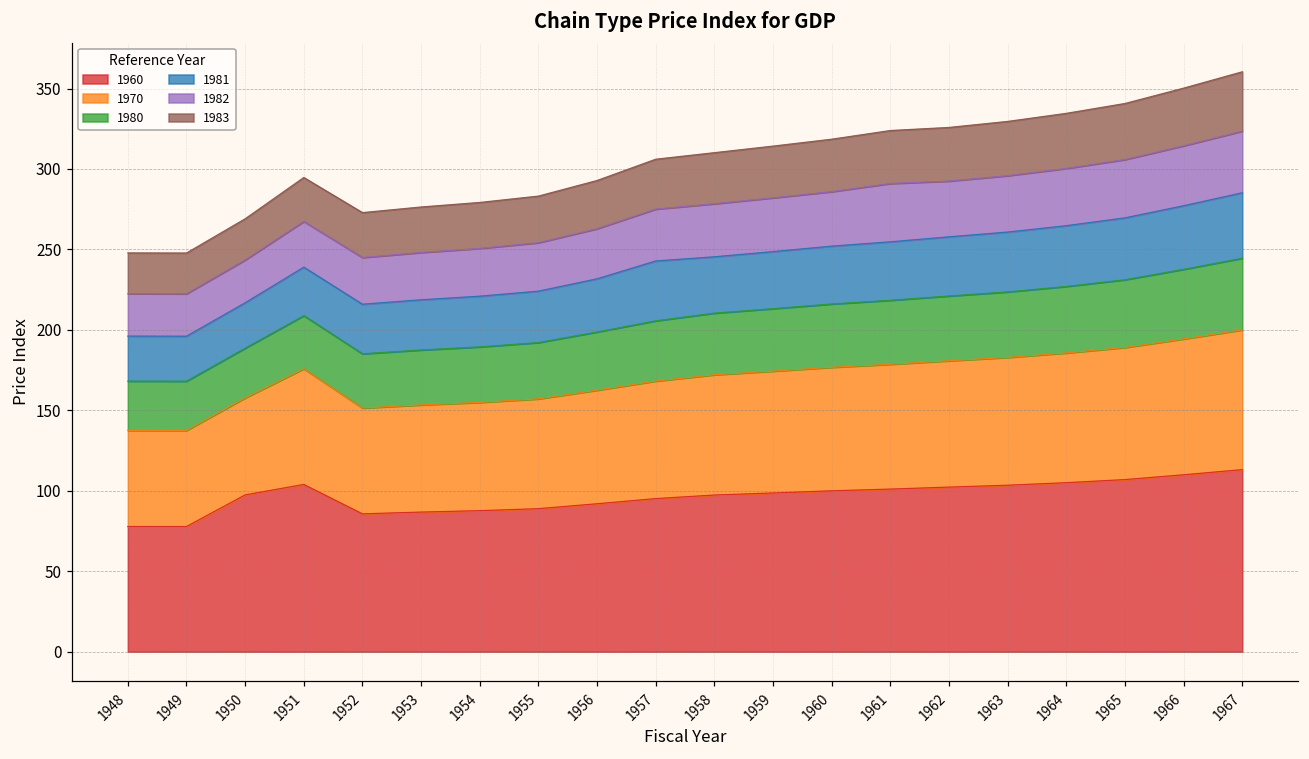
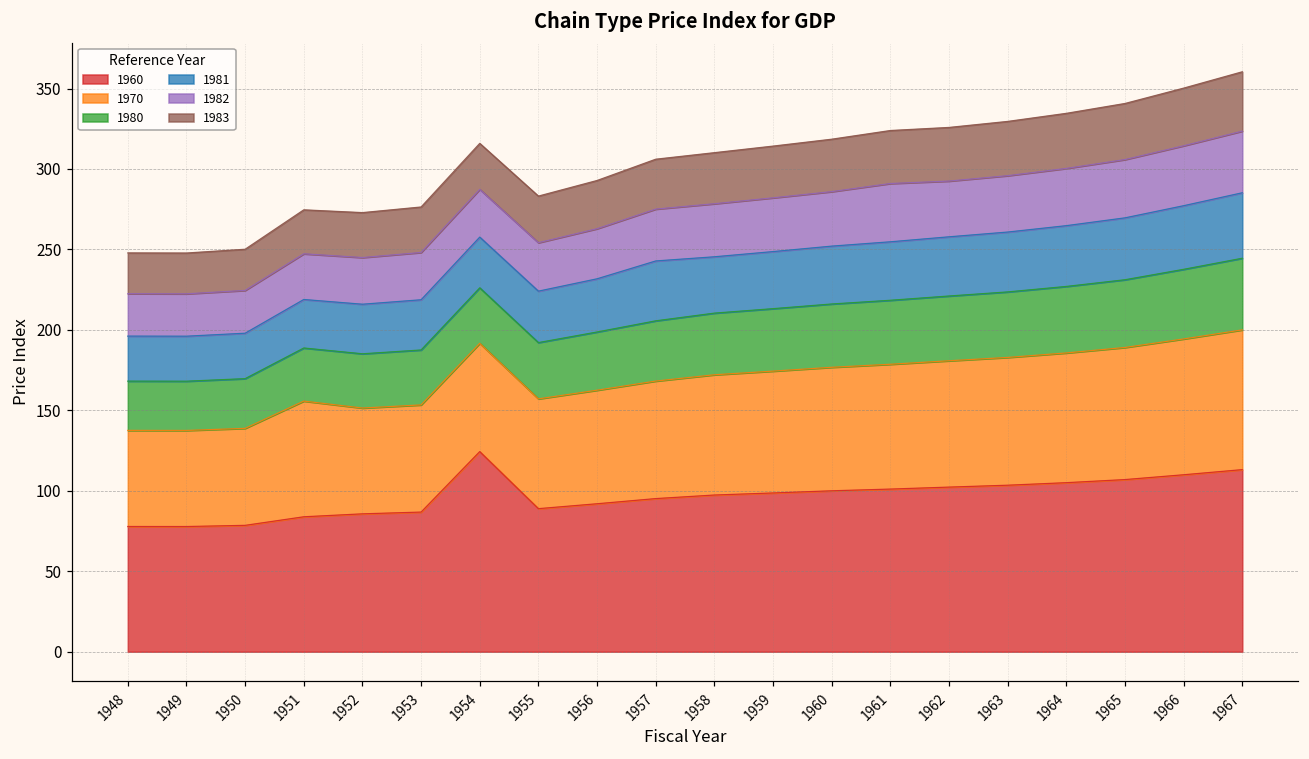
  {
    "1960": {
      "1948": 78,
      "1949": 78,
-     "1950": 97,
-     "1951": 104,
+     "1950": 79,
+     "1951": 84,
      "1952": 86,
      "1953": 87,
-     "1954": 88,
+     "1954": 124,
      "1955": 89,
      "1956": 92,
      "1957": 95,
      "1958": 97,
      "1959": 99,
      "1960": 100,
      "1961": 101,
      "1962": 102,
      "1963": 103,
      "1964": 105,
      "1965": 107,
      "1966": 110,
      "1967": 113
    },
    "1970": {
      "1948": 60,
      "1949": 60,
      "1950": 60,
      "1951": 72,
      "1952": 66,
      "1953": 67,
      "1954": 67,
      "1955": 68,
      "1956": 71,
      "1957": 73,
      "1958": 75,
      "1959": 76,
      "1960": 77,
      "1961": 78,
      "1962": 79,
      "1963": 79,
      "1964": 81,
      "1965": 82,
      "1966": 84,
      "1967": 87
    },
    "1980": {
      "1948": 31,
      "1949": 31,
      "1950": 31,
      "1951": 33,
      "1952": 34,
      "1953": 34,
      "1954": 34,
      "1955": 35,
      "1956": 36,
      "1957": 37,
      "1958": 38,
      "1959": 39,
      "1960": 39,
      "1961": 40,
      "1962": 40,
      "1963": 41,
      "1964": 41,
      "1965": 42,
      "1966": 43,
      "1967": 45
    },
    "1981": {
      "1948": 28,
      "1949": 28,
      "1950": 28,
      "1951": 30,
      "1952": 31,
      "1953": 31,
      "1954": 32,
      "1955": 32,
      "1956": 33,
      "1957": 37,
      "1958": 35,
      "1959": 35,
      "1960": 36,
      "1961": 36,
      "1962": 37,
      "1963": 37,
      "1964": 38,
      "1965": 38,
      "1966": 40,
      "1967": 41
    },
    "1982": {
      "1948": 26,
      "1949": 26,
      "1950": 27,
      "1951": 28,
      "1952": 29,
      "1953": 29,
      "1954": 30,
      "1955": 30,
      "1956": 31,
      "1957": 32,
      "1958": 33,
      "1959": 33,
      "1960": 34,
      "1961": 36,
      "1962": 35,
      "1963": 35,
      "1964": 36,
      "1965": 36,
      "1966": 37,
      "1967": 38
    },
    "1983": {
      "1948": 25,
      "1949": 25,
      "1950": 26,
      "1951": 27,
      "1952": 28,
      "1953": 28,
      "1954": 29,
      "1955": 29,
      "1956": 30,
      "1957": 31,
      "1958": 32,
      "1959": 32,
      "1960": 33,
      "1961": 33,
      "1962": 33,
      "1963": 34,
      "1964": 34,
      "1965": 35,
      "1966": 36,
      "1967": 37
    }
  }
